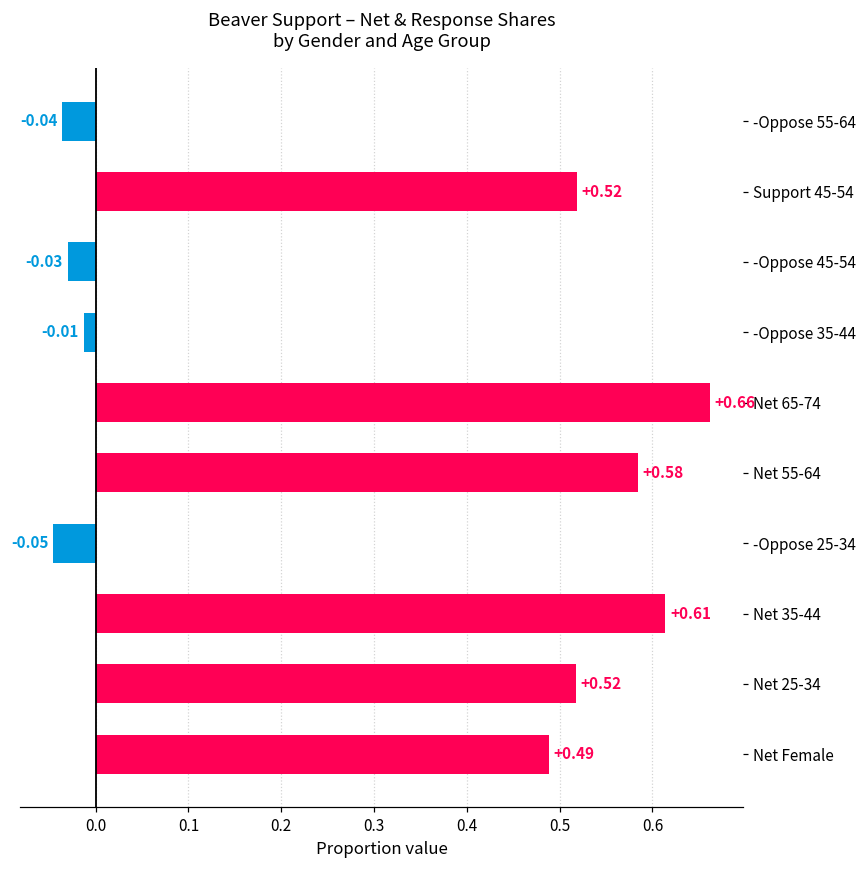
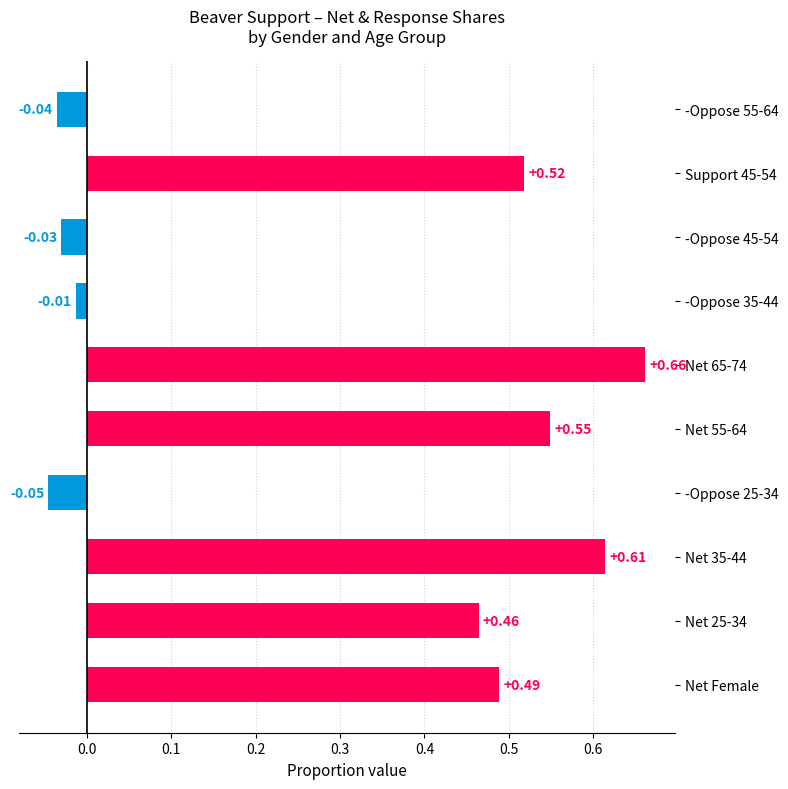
  {
    "-Oppose 55-64": "-0.04",
    "Support 45-54": "+0.52",
    "-Oppose 45-54": "-0.03",
    "-Oppose 35-44": "-0.01",
    "Net 65-74": "+0.66",
-   "Net 55-64": "+0.58",
+   "Net 55-64": "+0.55",
    "-Oppose 25-34": "-0.05",
    "Net 35-44": "+0.61",
-   "Net 25-34": "+0.52",
+   "Net 25-34": "+0.46",
    "Net Female": "+0.49"
  }
